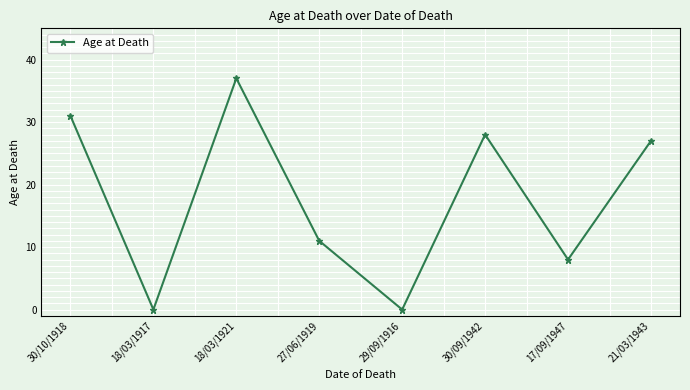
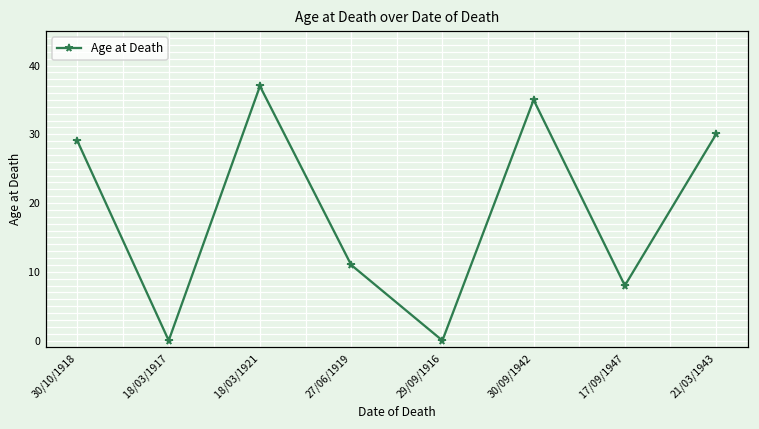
  {
-   "30/10/1918": 31,
+   "30/10/1918": 29,
    "18/03/1917": 0,
    "18/03/1921": 37,
    "27/06/1919": 11,
    "29/09/1916": 0,
-   "30/09/1942": 28,
+   "30/09/1942": 35,
    "17/09/1947": 8,
-   "21/03/1943": 27
+   "21/03/1943": 30
  }
